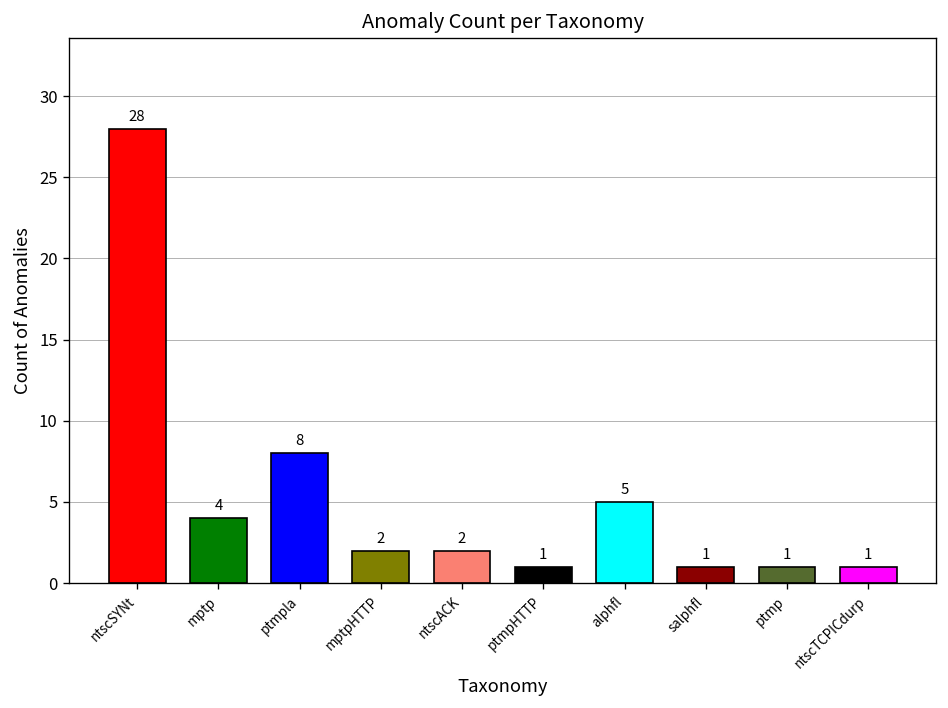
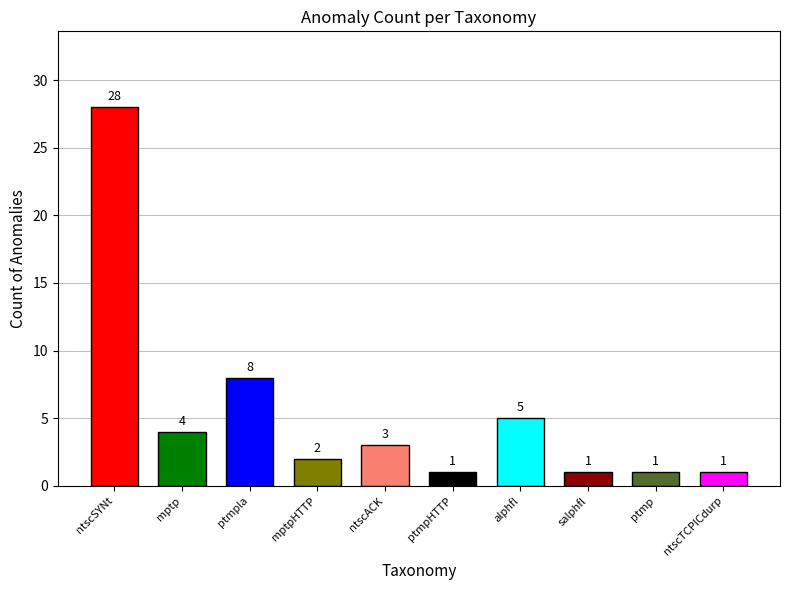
  {
    "ntscSYNt": 28,
    "mptp": 4,
    "ptmpla": 8,
    "mptpHTTP": 2,
-   "ntscACK": 2,
+   "ntscACK": 3,
    "ptmpHTTP": 1,
    "alphfl": 5,
    "salphfl": 1,
    "ptmp": 1,
    "ntscTCPICdurp": 1
  }
